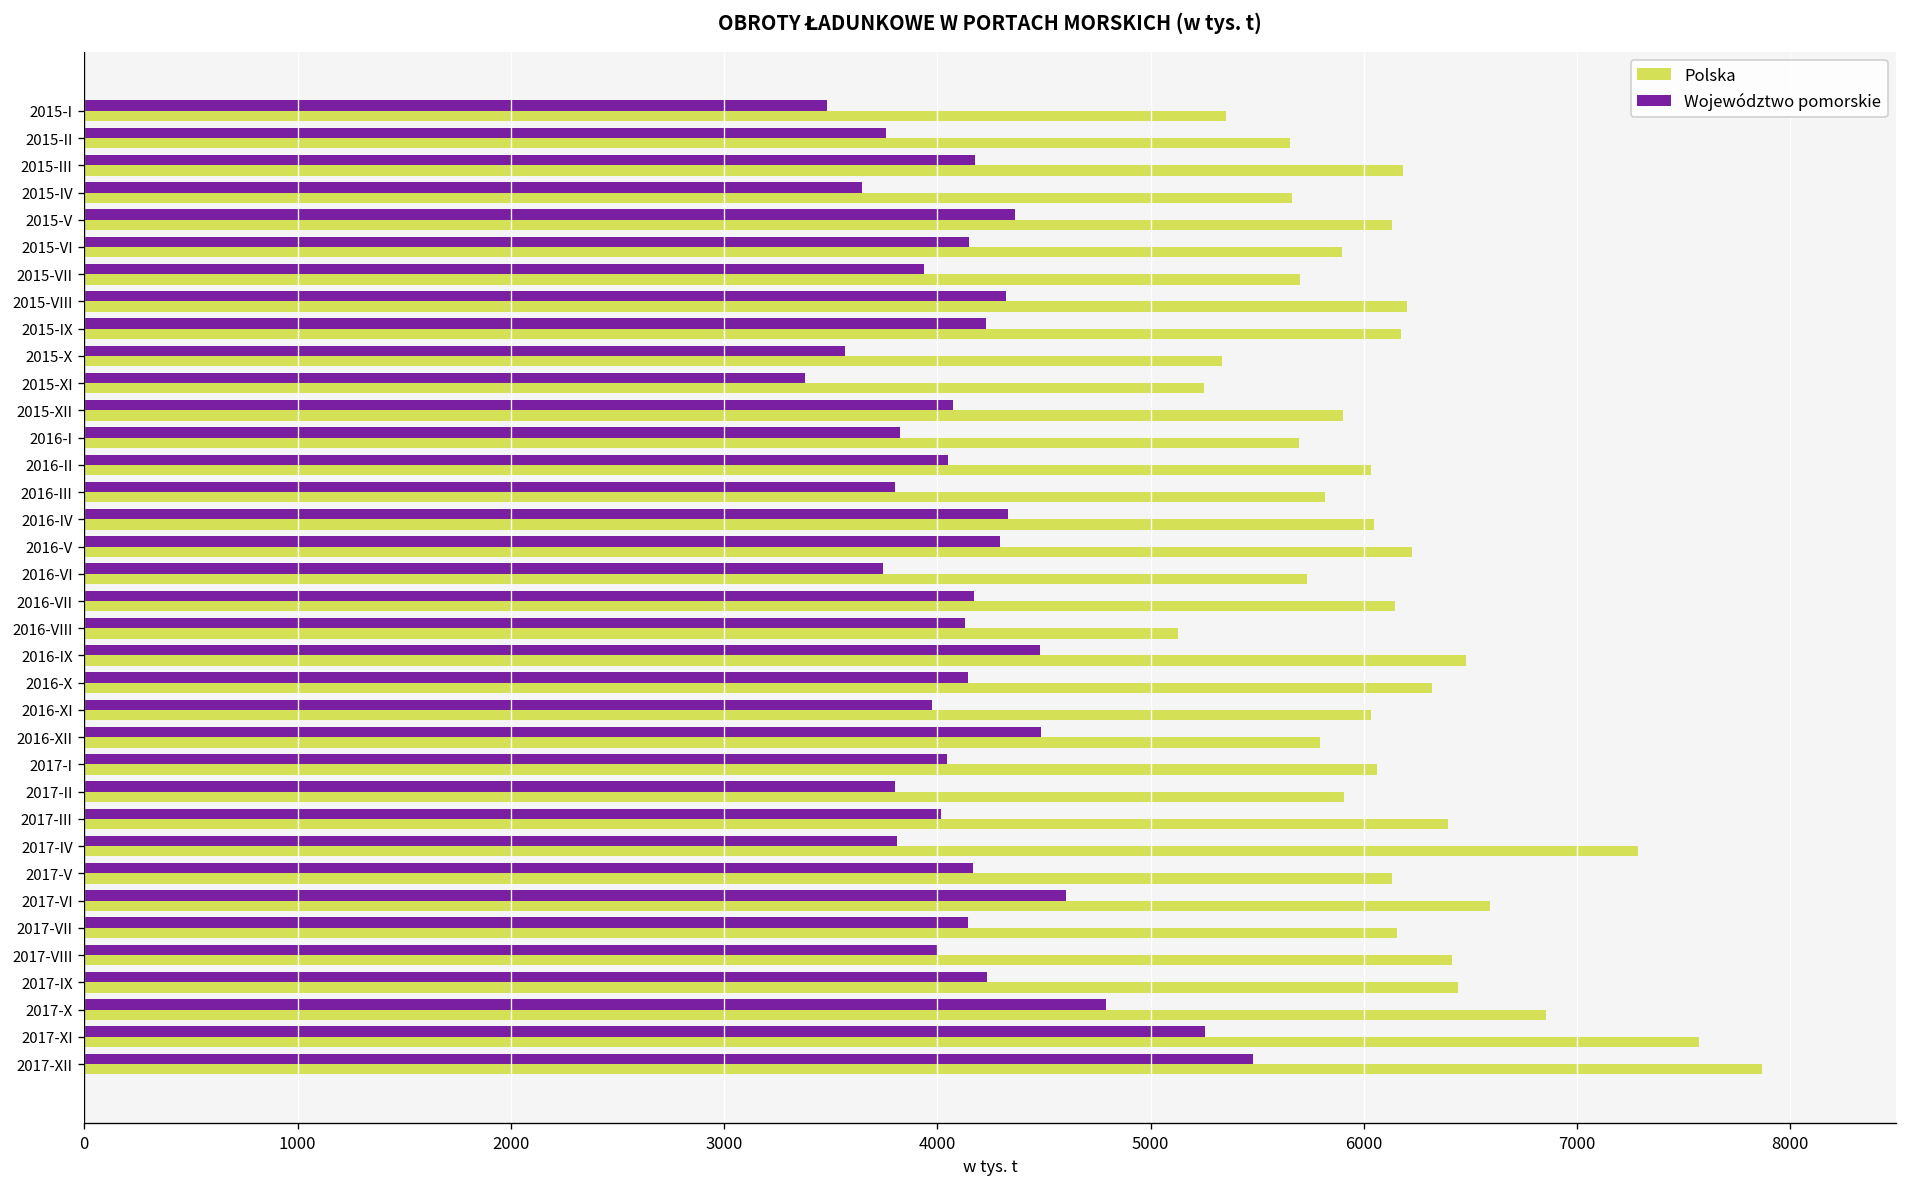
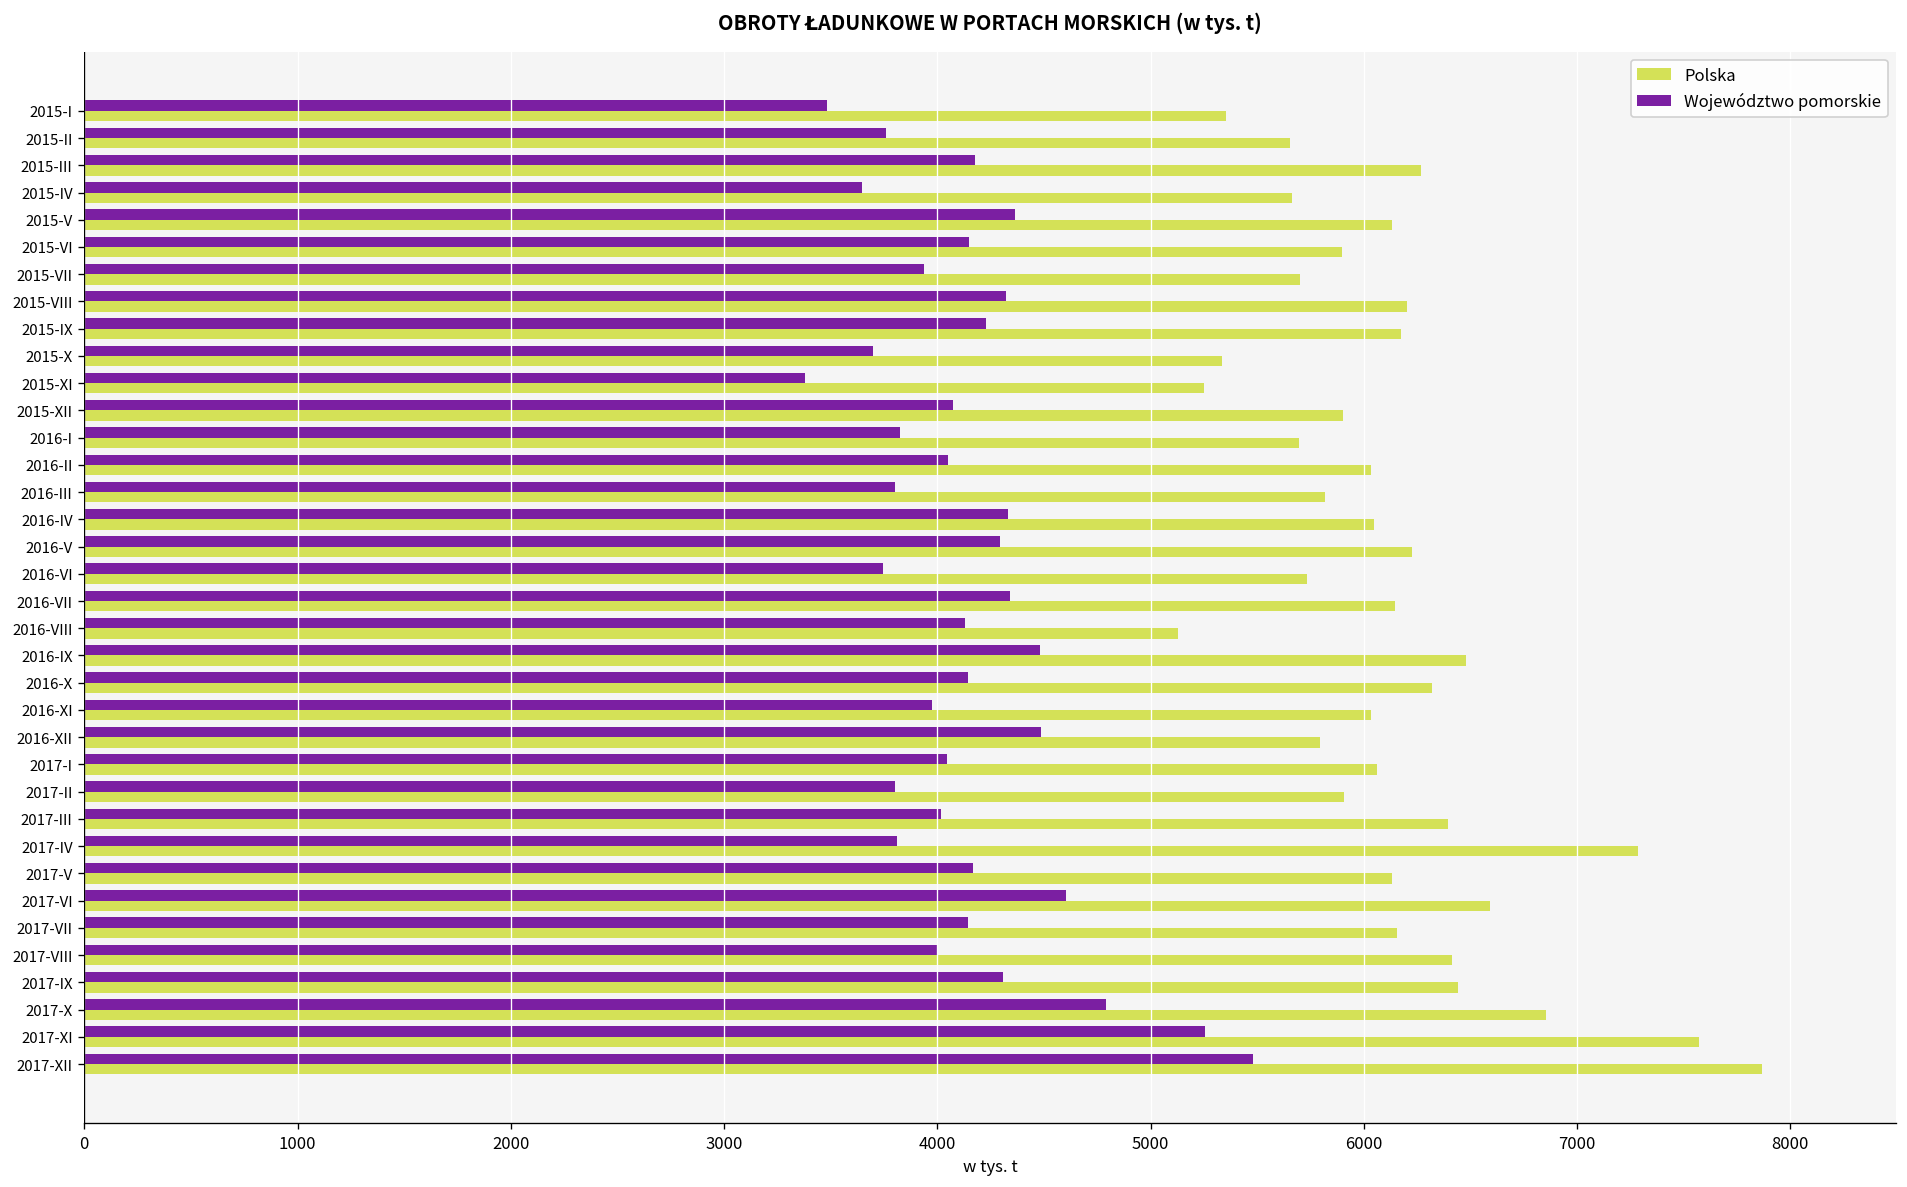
  {
    "Polska": {
      "2015-I": 5360,
      "2015-II": 5650,
-     "2015-III": 6180,
+     "2015-III": 6270,
      "2015-IV": 5660,
      "2015-V": 6130,
      "2015-VI": 5900,
      "2015-VII": 5700,
      "2015-VIII": 6200,
      "2015-IX": 6180,
      "2015-X": 5330,
      "2015-XI": 5250,
      "2015-XII": 5900,
      "2016-I": 5700,
      "2016-II": 6030,
      "2016-III": 5820,
      "2016-IV": 6050,
      "2016-V": 6230,
      "2016-VI": 5730,
      "2016-VII": 6140,
      "2016-VIII": 5130,
      "2016-IX": 6480,
      "2016-X": 6320,
      "2016-XI": 6030,
      "2016-XII": 5790,
      "2017-I": 6060,
      "2017-II": 5910,
      "2017-III": 6400,
      "2017-IV": 7290,
      "2017-V": 6130,
      "2017-VI": 6590,
      "2017-VII": 6150,
      "2017-VIII": 6410,
      "2017-IX": 6440,
      "2017-X": 6860,
      "2017-XI": 7570,
      "2017-XII": 7870
    },
    "Województwo pomorskie": {
      "2015-I": 3480,
      "2015-II": 3760,
      "2015-III": 4180,
      "2015-IV": 3650,
      "2015-V": 4360,
      "2015-VI": 4150,
      "2015-VII": 3940,
      "2015-VIII": 4320,
      "2015-IX": 4230,
-     "2015-X": 3570,
+     "2015-X": 3700,
      "2015-XI": 3380,
      "2015-XII": 4070,
      "2016-I": 3830,
      "2016-II": 4050,
      "2016-III": 3800,
      "2016-IV": 4330,
      "2016-V": 4290,
      "2016-VI": 3750,
-     "2016-VII": 4170,
+     "2016-VII": 4340,
      "2016-VIII": 4130,
      "2016-IX": 4480,
      "2016-X": 4140,
      "2016-XI": 3970,
      "2016-XII": 4490,
      "2017-I": 4050,
      "2017-II": 3800,
      "2017-III": 4020,
      "2017-IV": 3810,
      "2017-V": 4170,
      "2017-VI": 4600,
      "2017-VII": 4140,
      "2017-VIII": 4000,
-     "2017-IX": 4230,
+     "2017-IX": 4310,
      "2017-X": 4790,
      "2017-XI": 5250,
      "2017-XII": 5480
    }
  }
